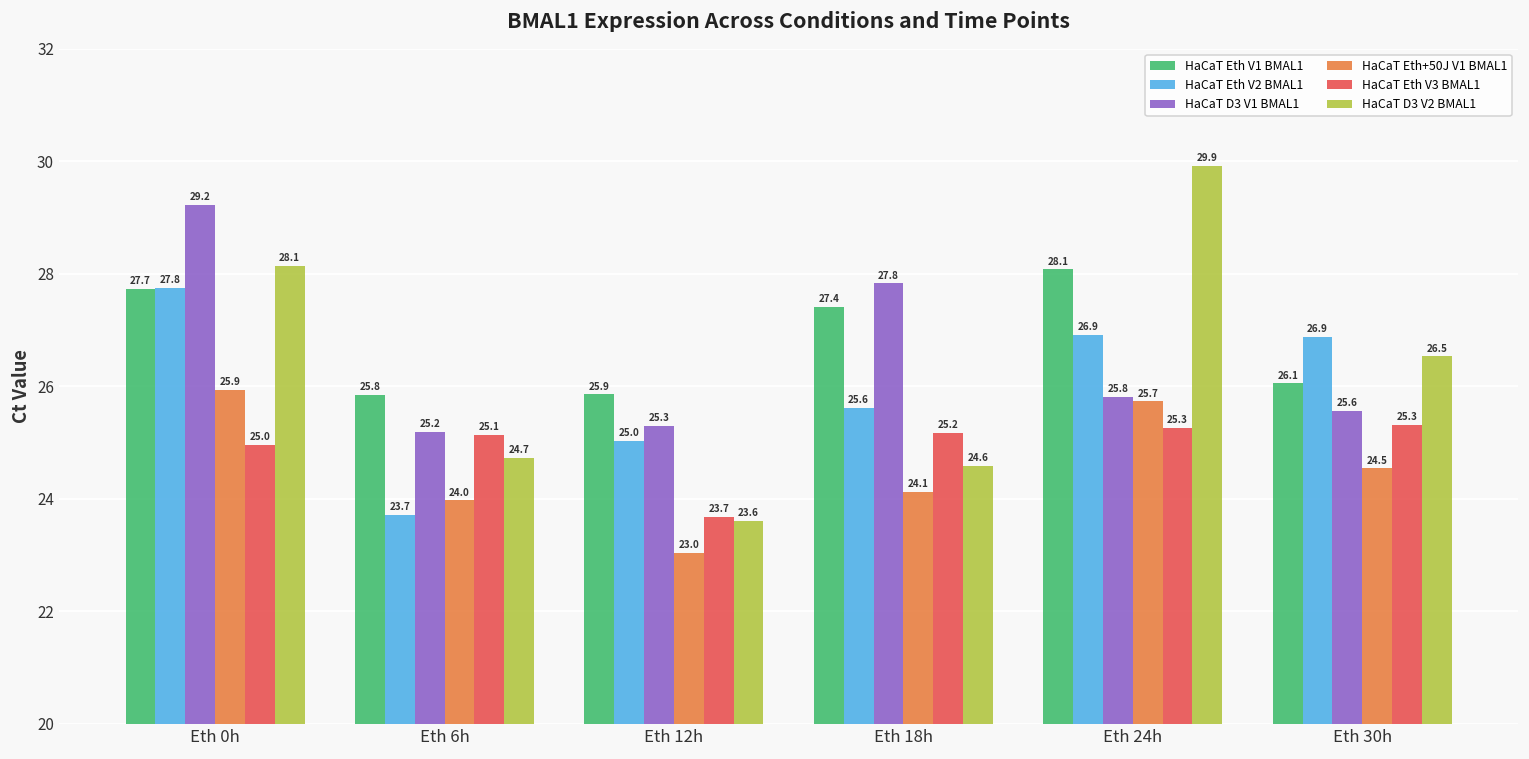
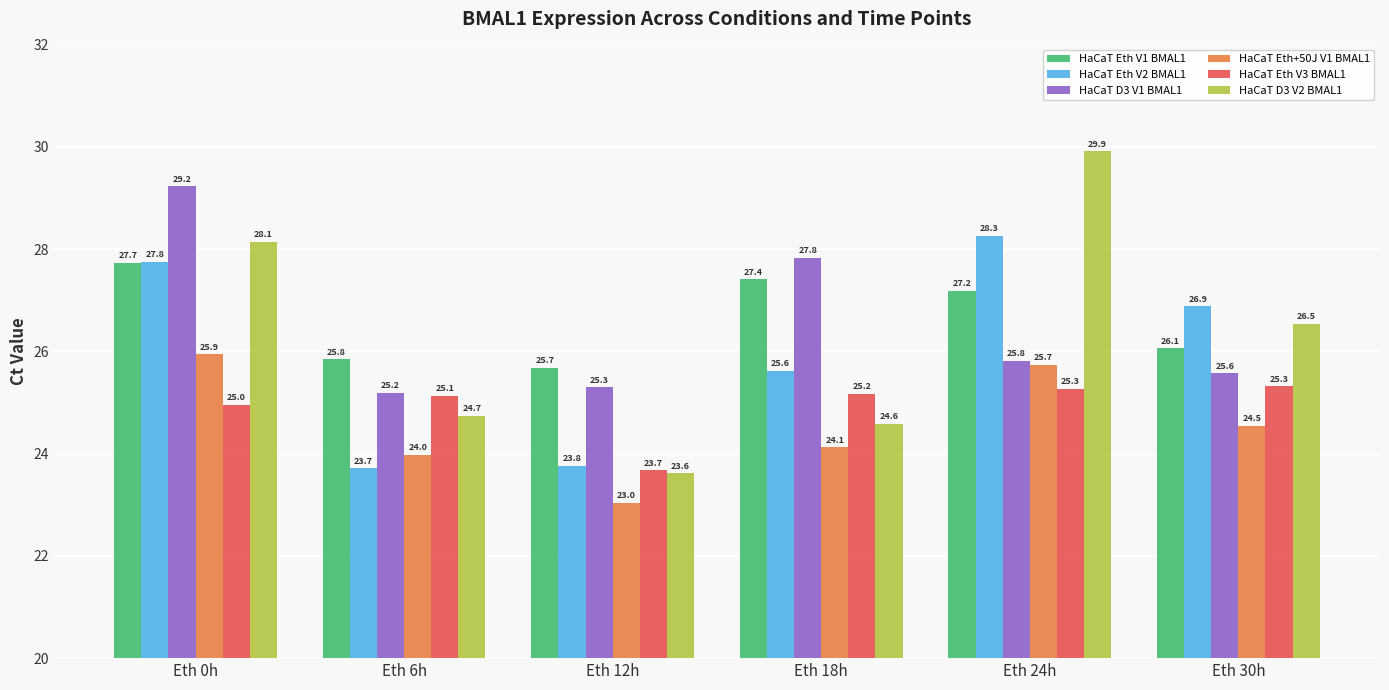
  {
    "HaCaT Eth V1 BMAL1": {
      "Eth 0h": 27.7,
      "Eth 6h": 25.8,
-     "Eth 12h": 25.9,
+     "Eth 12h": 25.7,
      "Eth 18h": 27.4,
-     "Eth 24h": 28.1,
+     "Eth 24h": 27.2,
      "Eth 30h": 26.1
    },
    "HaCaT Eth V2 BMAL1": {
      "Eth 0h": 27.8,
      "Eth 6h": 23.7,
-     "Eth 12h": 25.0,
+     "Eth 12h": 23.8,
      "Eth 18h": 25.6,
-     "Eth 24h": 26.9,
+     "Eth 24h": 28.3,
      "Eth 30h": 26.9
    },
    "HaCaT D3 V1 BMAL1": {
      "Eth 0h": 29.2,
      "Eth 6h": 25.2,
      "Eth 12h": 25.3,
      "Eth 18h": 27.8,
      "Eth 24h": 25.8,
      "Eth 30h": 25.6
    },
    "HaCaT D3 V2 BMAL1": {
      "Eth 0h": 28.1,
      "Eth 6h": 24.7,
      "Eth 12h": 23.6,
      "Eth 18h": 24.6,
      "Eth 24h": 29.9,
      "Eth 30h": 26.5
    }
  }
